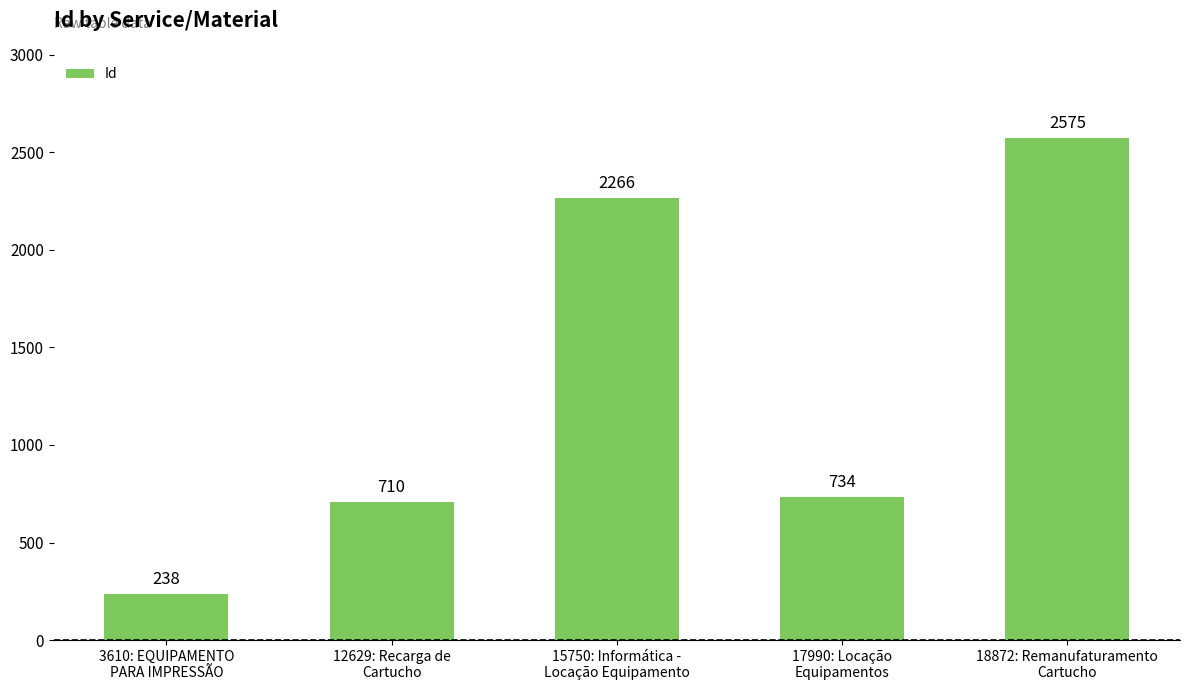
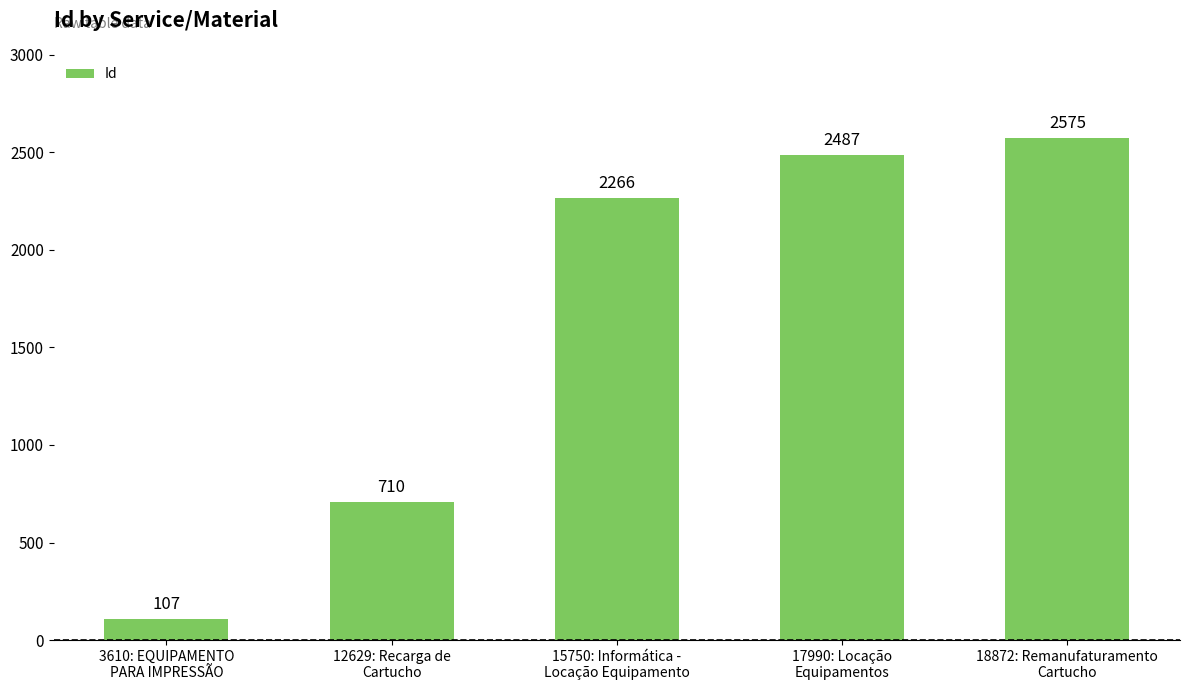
  {
-   "3610: EQUIPAMENTO PARA IMPRESSÃO": 238,
+   "3610: EQUIPAMENTO PARA IMPRESSÃO": 107,
    "12629: Recarga de Cartucho": 710,
    "15750: Informática - Locação Equipamento": 2266,
-   "17990: Locação Equipamentos": 734,
+   "17990: Locação Equipamentos": 2487,
    "18872: Remanufaturamento Cartucho": 2575
  }
